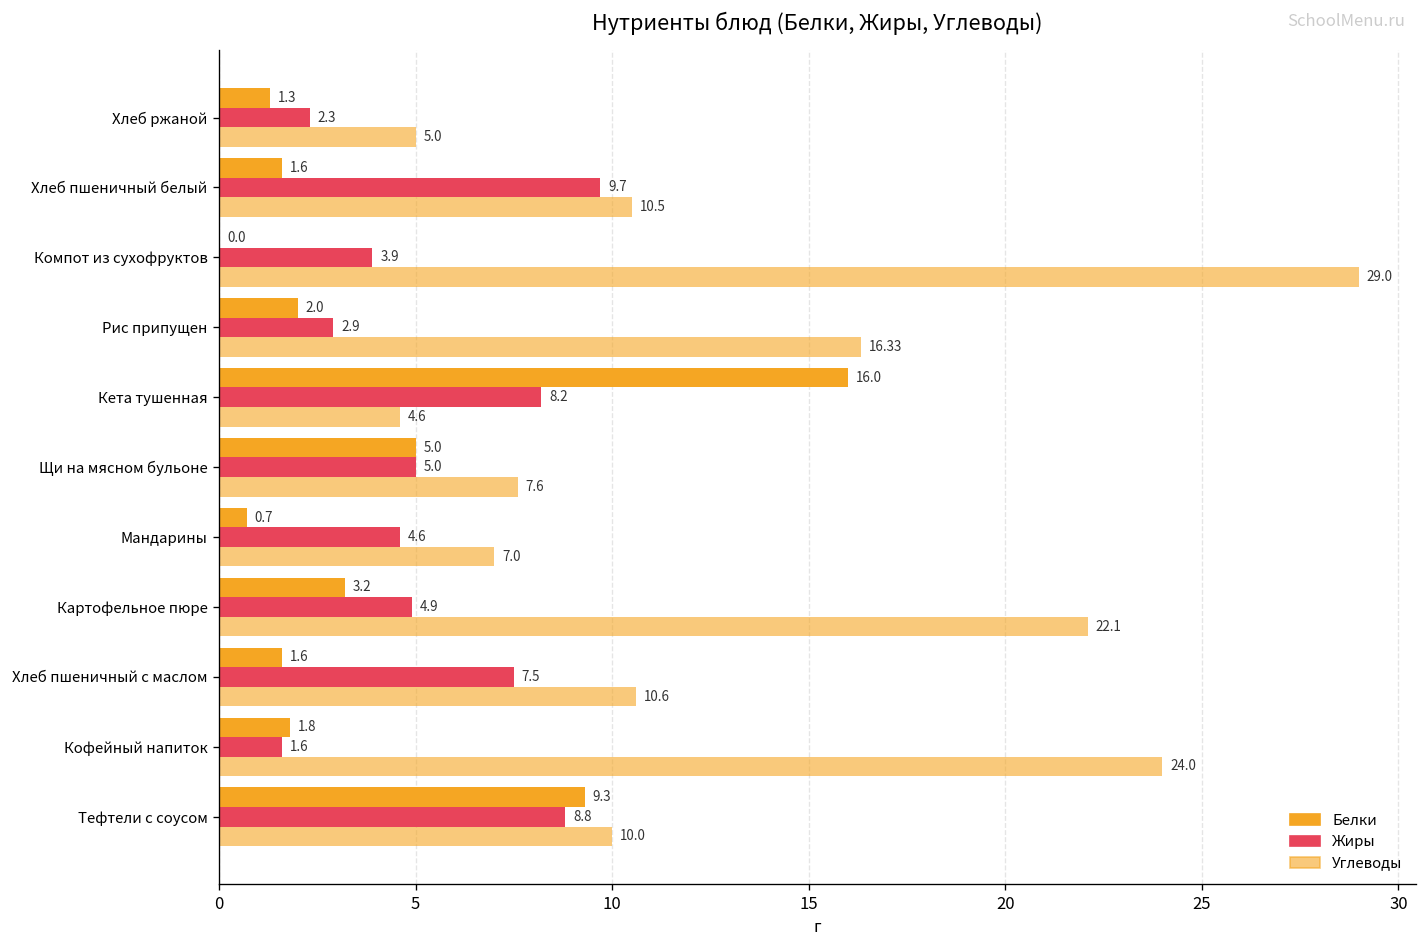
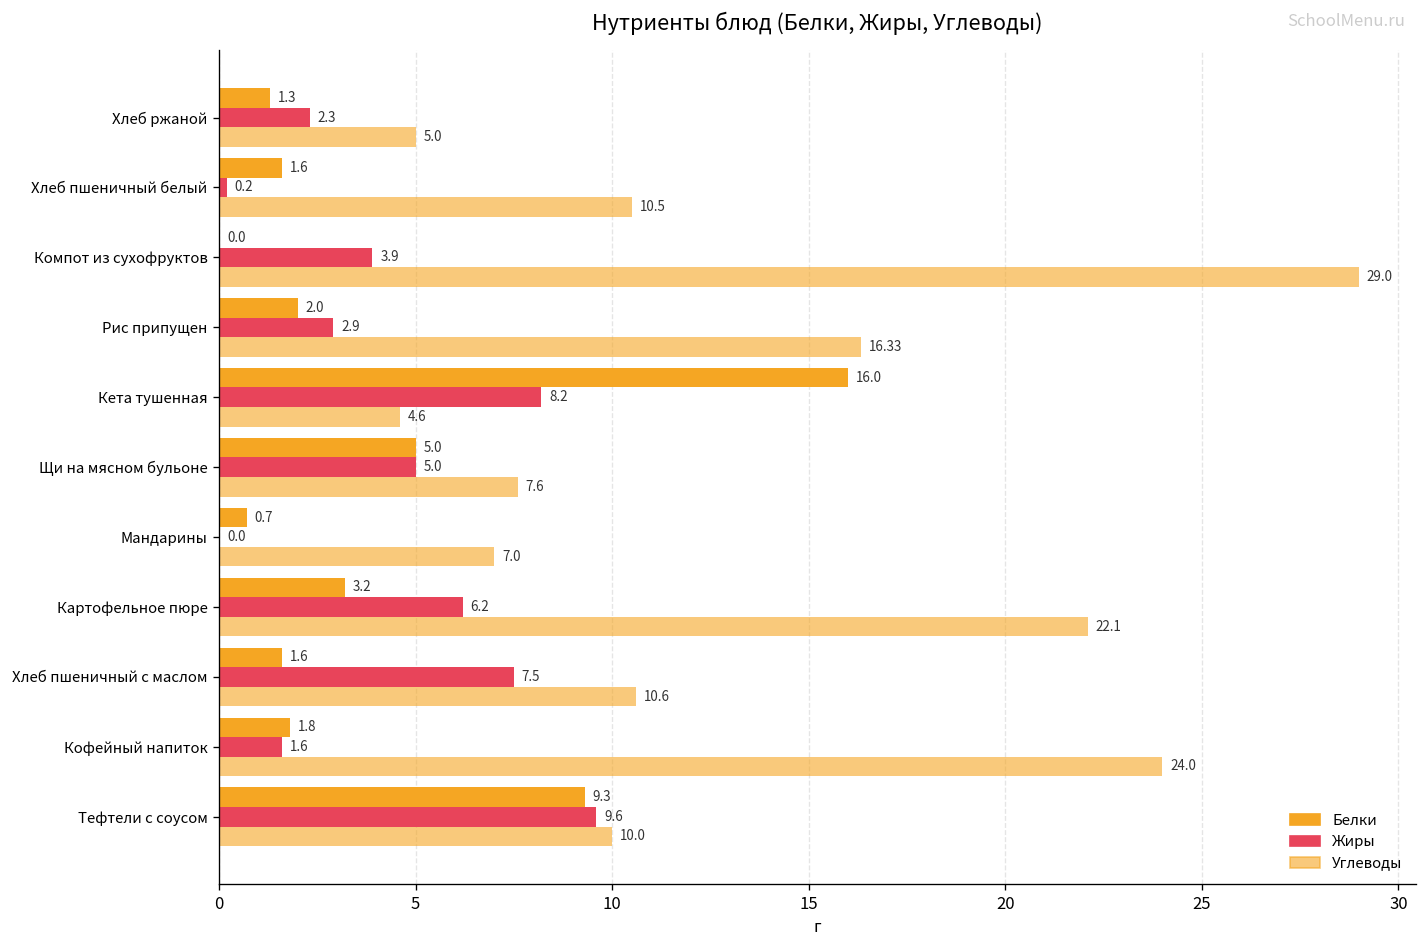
  {
    "Жиры": {
      "Хлеб ржаной": 2.3,
-     "Хлеб пшеничный белый": 9.7,
+     "Хлеб пшеничный белый": 0.2,
      "Компот из сухофруктов": 3.9,
      "Рис припущен": 2.9,
      "Кета тушенная": 8.2,
      "Щи на мясном бульоне": 5.0,
-     "Мандарины": 4.6,
-     "Картофельное пюре": 4.9,
+     "Мандарины": 0.0,
+     "Картофельное пюре": 6.2,
      "Хлеб пшеничный с маслом": 7.5,
      "Кофейный напиток": 1.6,
-     "Тефтели с соусом": 8.8
+     "Тефтели с соусом": 9.6
    }
  }
